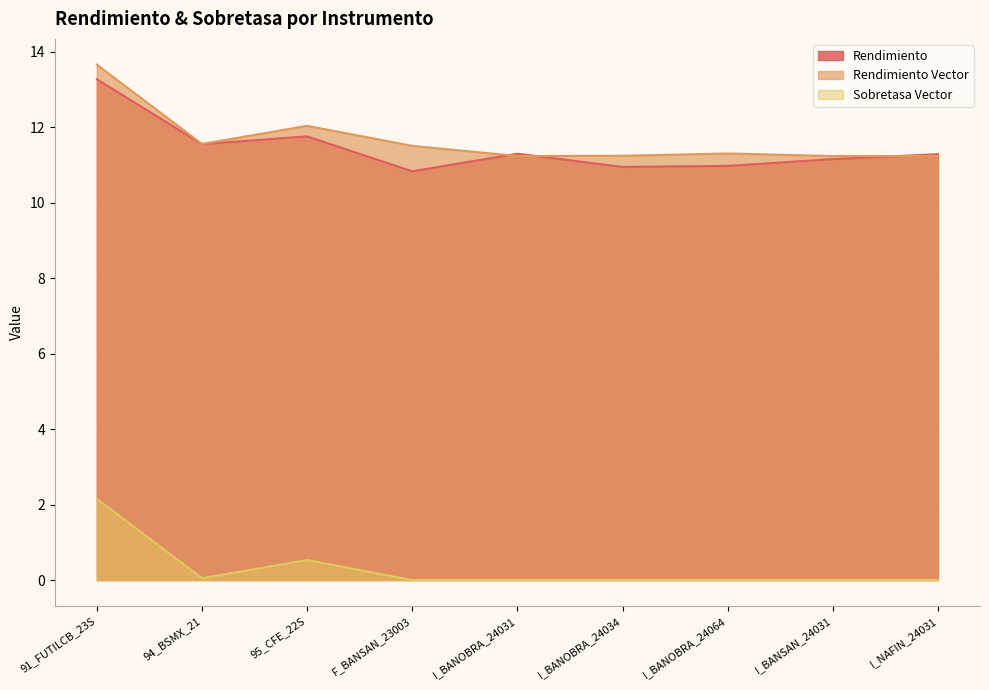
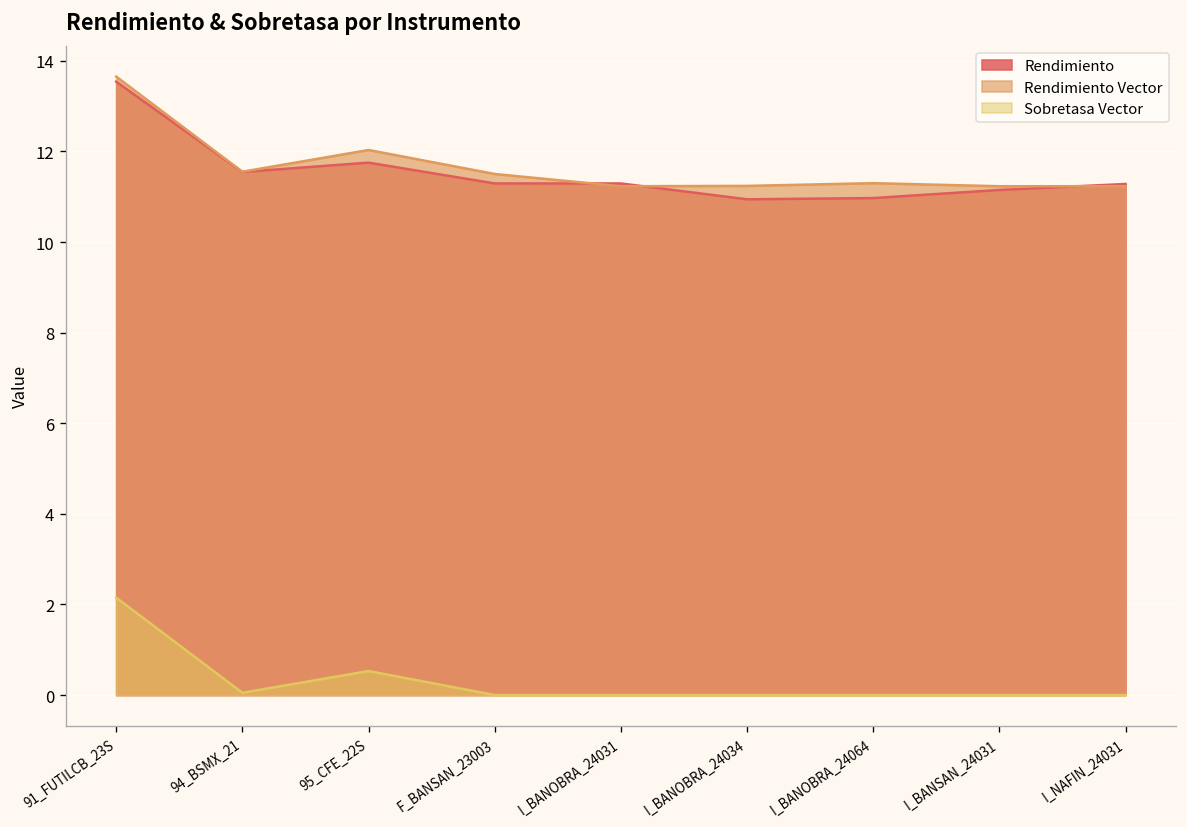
  {
    "Rendimiento": {
-     "91_FUTILCB_23S": 13.3,
+     "91_FUTILCB_23S": 13.5,
      "95_CFE_22S": 11.8,
-     "F_BANSAN_23003": 10.8,
+     "F_BANSAN_23003": 11.3,
      "I_BANOBRA_24034": 10.9,
      "I_BANOBRA_24064": 11.0,
      "I_BANSAN_24031": 11.1
    }
  }
